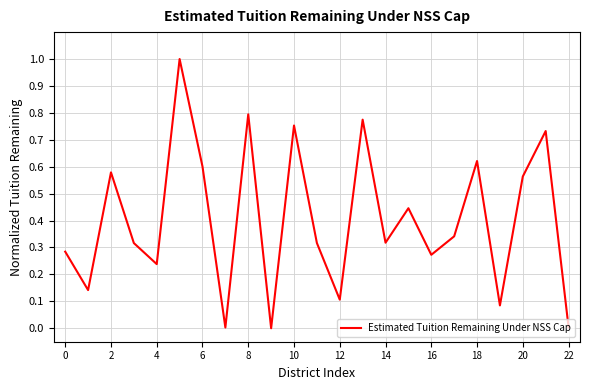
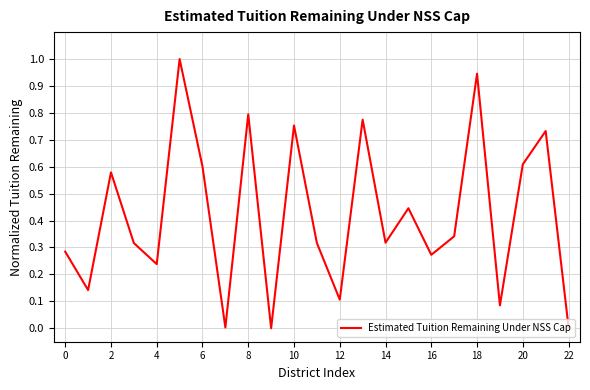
  {
    "0": 0.28,
    "2": 0.58,
    "4": 0.24,
    "6": 0.60,
    "8": 0.79,
    "10": 0.75,
    "12": 0.11,
    "14": 0.32,
    "16": 0.27,
-   "18": 0.62,
-   "20": 0.56
+   "18": 0.95,
+   "20": 0.61
  }
